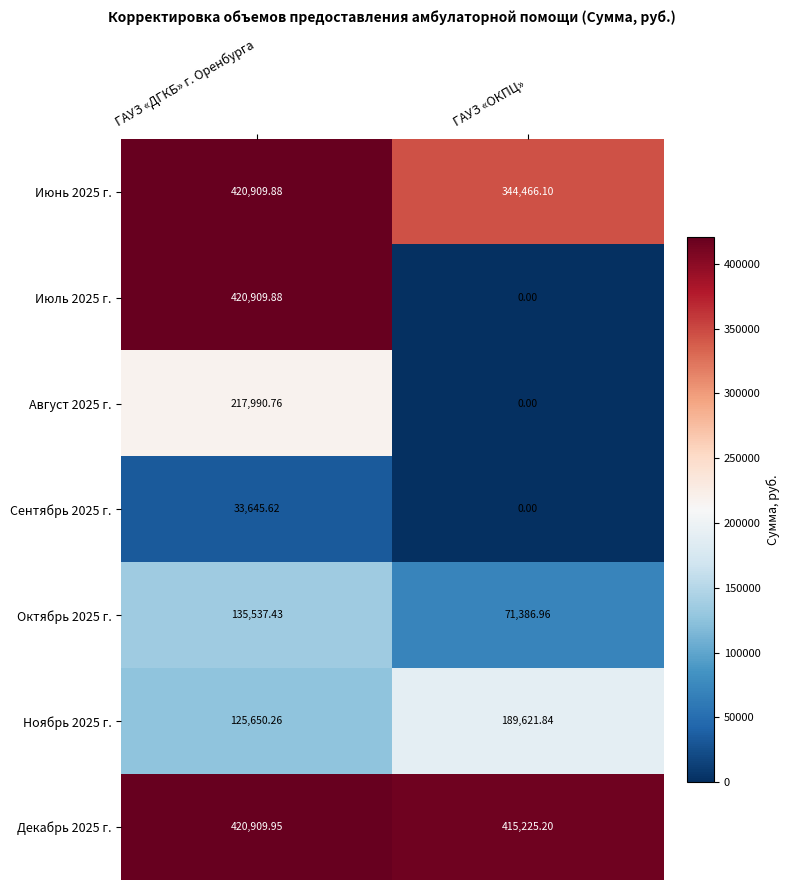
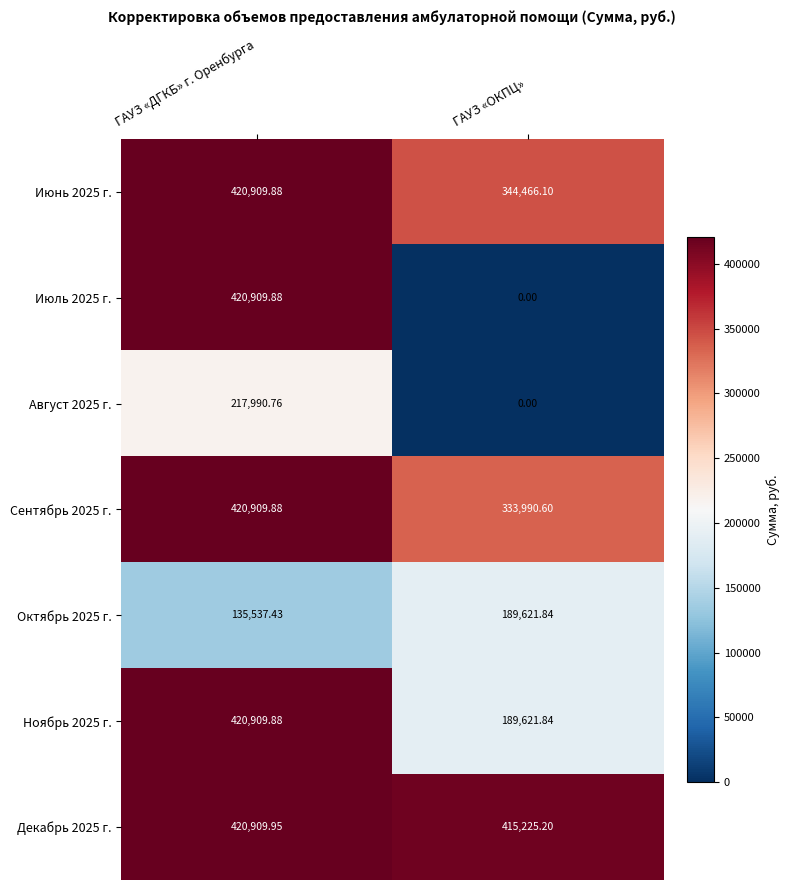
  {
    "Июнь 2025 г.": {
      "ГАУЗ «ДГКБ» г. Оренбурга": "420,909.88",
      "ГАУЗ «ОКПЦ»": "344,466.10"
    },
    "Июль 2025 г.": {
      "ГАУЗ «ДГКБ» г. Оренбурга": "420,909.88",
      "ГАУЗ «ОКПЦ»": "0.00"
    },
    "Август 2025 г.": {
      "ГАУЗ «ДГКБ» г. Оренбурга": "217,990.76",
      "ГАУЗ «ОКПЦ»": "0.00"
    },
    "Сентябрь 2025 г.": {
-     "ГАУЗ «ДГКБ» г. Оренбурга": "33,645.62",
-     "ГАУЗ «ОКПЦ»": "0.00"
+     "ГАУЗ «ДГКБ» г. Оренбурга": "420,909.88",
+     "ГАУЗ «ОКПЦ»": "333,990.60"
    },
    "Октябрь 2025 г.": {
      "ГАУЗ «ДГКБ» г. Оренбурга": "135,537.43",
-     "ГАУЗ «ОКПЦ»": "71,386.96"
+     "ГАУЗ «ОКПЦ»": "189,621.84"
    },
    "Ноябрь 2025 г.": {
-     "ГАУЗ «ДГКБ» г. Оренбурга": "125,650.26",
+     "ГАУЗ «ДГКБ» г. Оренбурга": "420,909.88",
      "ГАУЗ «ОКПЦ»": "189,621.84"
    },
    "Декабрь 2025 г.": {
      "ГАУЗ «ДГКБ» г. Оренбурга": "420,909.95",
      "ГАУЗ «ОКПЦ»": "415,225.20"
    }
  }
